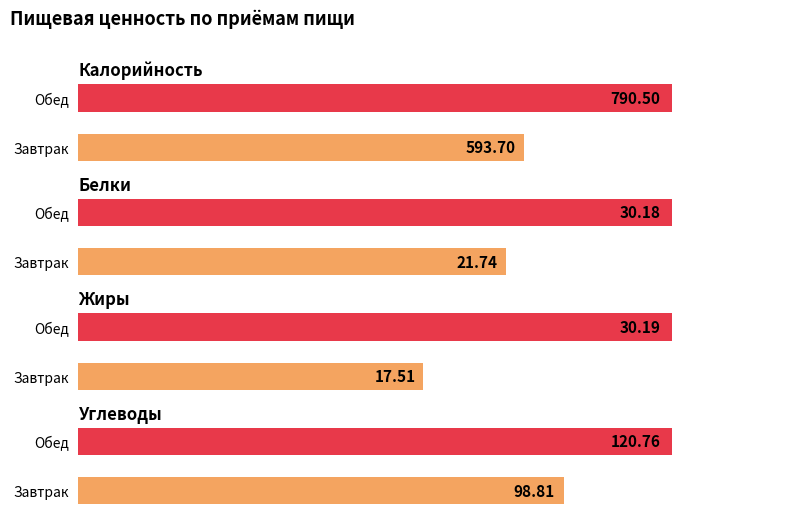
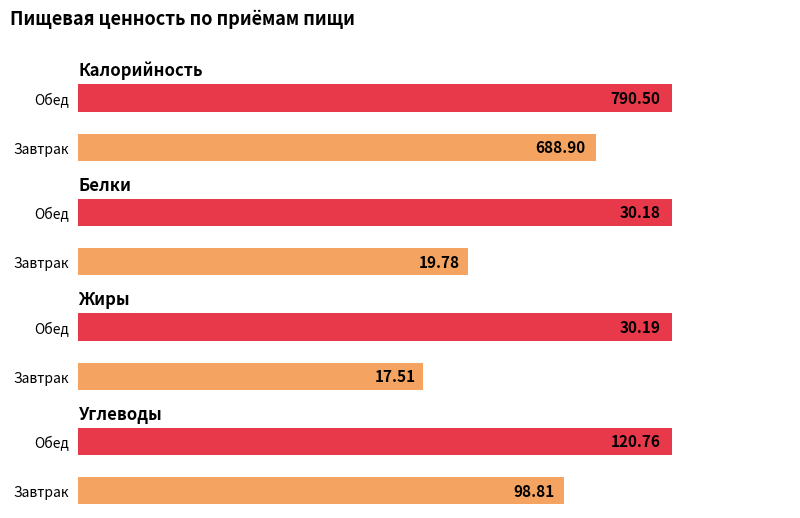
  {
    "Калорийность": {
      "Обед": 790.50,
-     "Завтрак": 593.70
+     "Завтрак": 688.90
    },
    "Белки": {
      "Обед": 30.18,
-     "Завтрак": 21.74
+     "Завтрак": 19.78
    },
    "Жиры": {
      "Обед": 30.19,
      "Завтрак": 17.51
    },
    "Углеводы": {
      "Обед": 120.76,
      "Завтрак": 98.81
    }
  }
